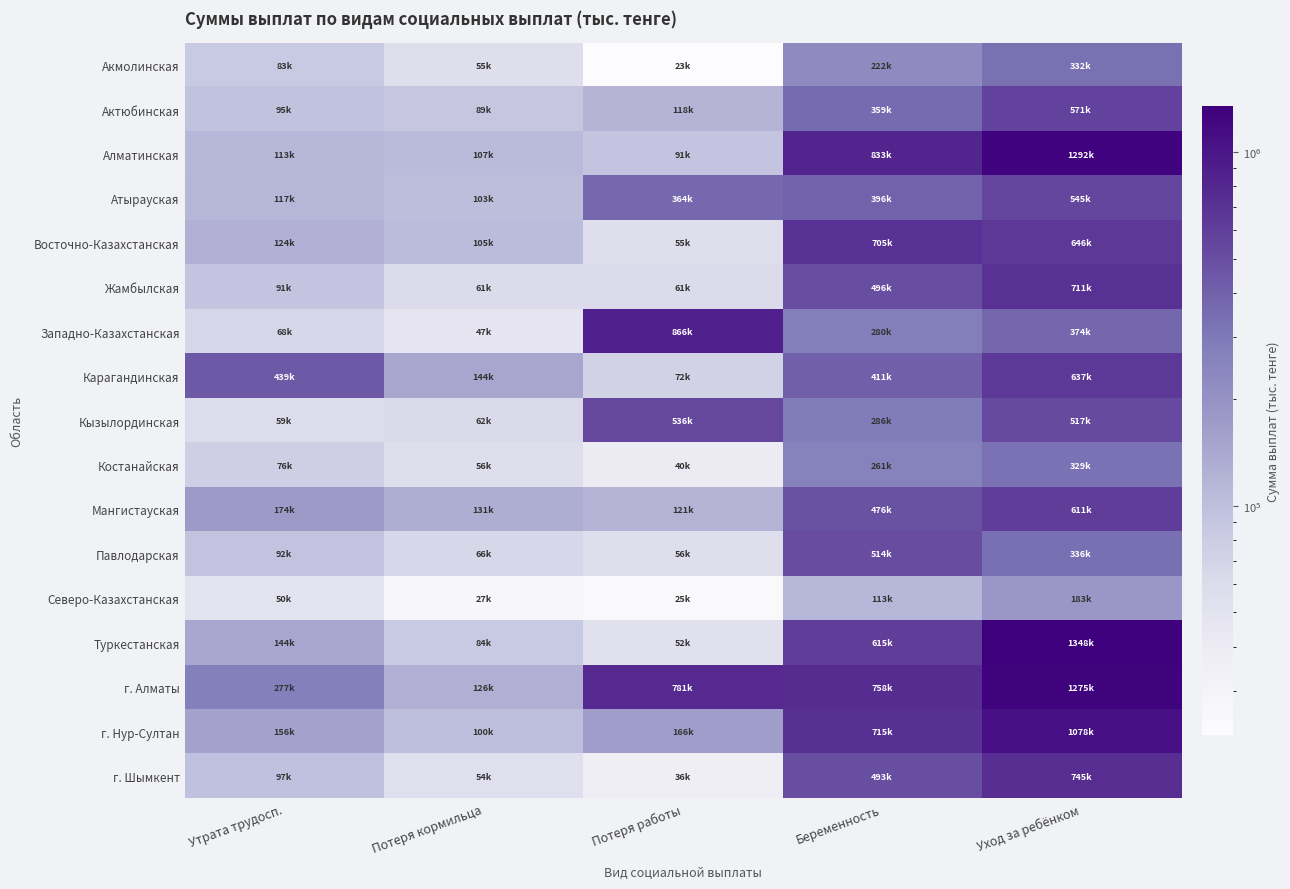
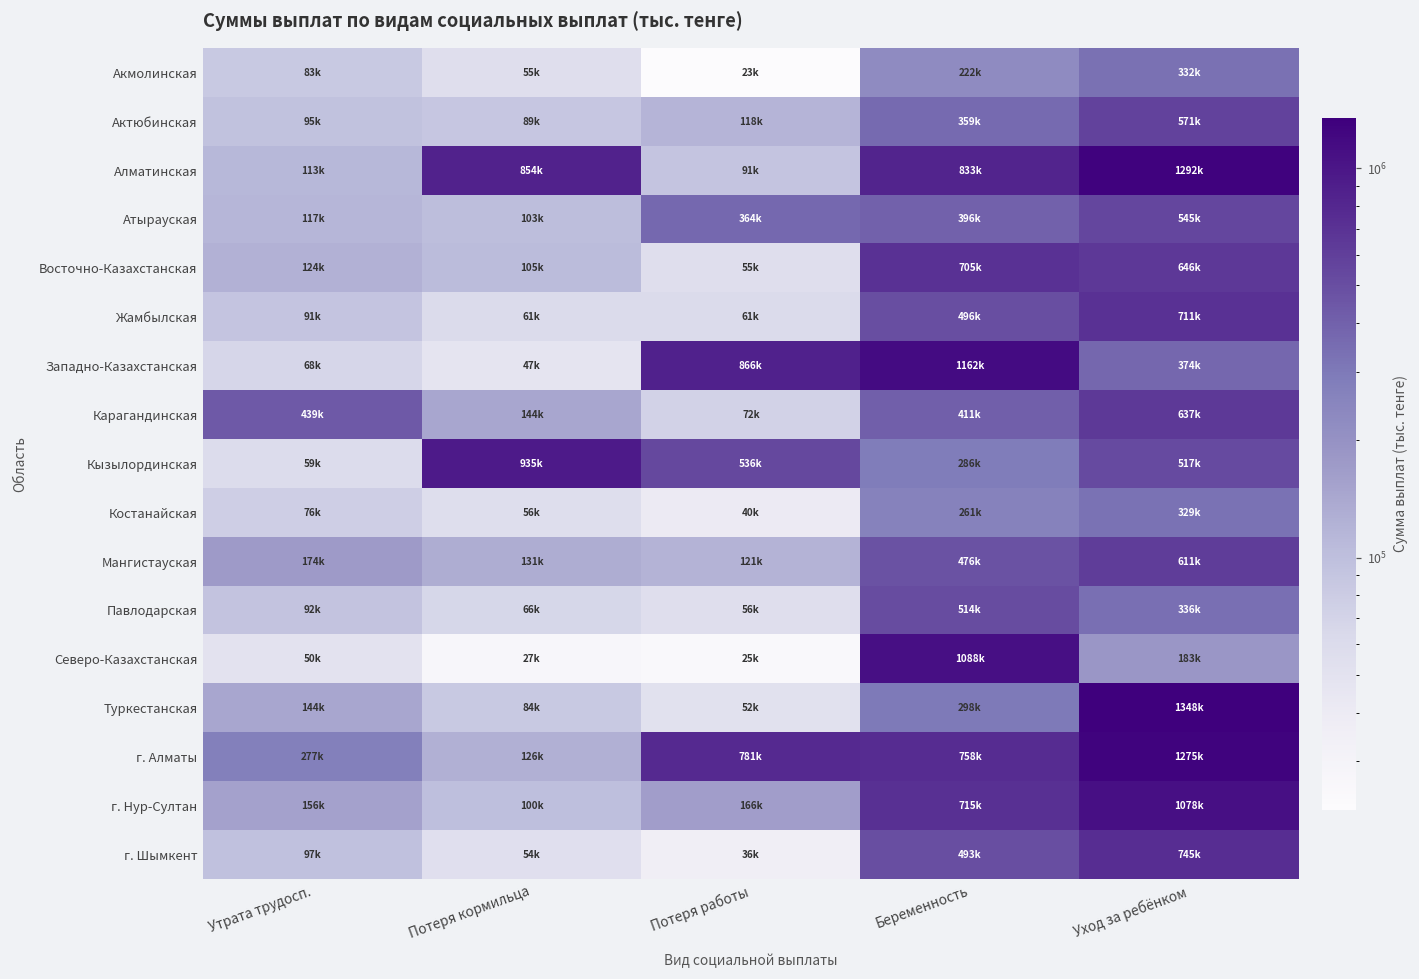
  {
    "Акмолинская": {
      "Утрата трудосп.": "83k",
      "Потеря кормильца": "55k",
      "Потеря работы": "23k",
      "Беременность": "222k",
      "Уход за ребёнком": "332k"
    },
    "Актюбинская": {
      "Утрата трудосп.": "95k",
      "Потеря кормильца": "89k",
      "Потеря работы": "118k",
      "Беременность": "359k",
      "Уход за ребёнком": "571k"
    },
    "Алматинская": {
      "Утрата трудосп.": "113k",
-     "Потеря кормильца": "107k",
+     "Потеря кормильца": "854k",
      "Потеря работы": "91k",
      "Беременность": "833k",
      "Уход за ребёнком": "1292k"
    },
    "Атырауская": {
      "Утрата трудосп.": "117k",
      "Потеря кормильца": "103k",
      "Потеря работы": "364k",
      "Беременность": "396k",
      "Уход за ребёнком": "545k"
    },
    "Восточно-Казахстанская": {
      "Утрата трудосп.": "124k",
      "Потеря кормильца": "105k",
      "Потеря работы": "55k",
      "Беременность": "705k",
      "Уход за ребёнком": "646k"
    },
    "Жамбылская": {
      "Утрата трудосп.": "91k",
      "Потеря кормильца": "61k",
      "Потеря работы": "61k",
      "Беременность": "496k",
      "Уход за ребёнком": "711k"
    },
    "Западно-Казахстанская": {
      "Утрата трудосп.": "68k",
      "Потеря кормильца": "47k",
      "Потеря работы": "866k",
-     "Беременность": "280k",
+     "Беременность": "1162k",
      "Уход за ребёнком": "374k"
    },
    "Карагандинская": {
      "Утрата трудосп.": "439k",
      "Потеря кормильца": "144k",
      "Потеря работы": "72k",
      "Беременность": "411k",
      "Уход за ребёнком": "637k"
    },
    "Кызылординская": {
      "Утрата трудосп.": "59k",
-     "Потеря кормильца": "62k",
+     "Потеря кормильца": "935k",
      "Потеря работы": "536k",
      "Беременность": "286k",
      "Уход за ребёнком": "517k"
    },
    "Костанайская": {
      "Утрата трудосп.": "76k",
      "Потеря кормильца": "56k",
      "Потеря работы": "40k",
      "Беременность": "261k",
      "Уход за ребёнком": "329k"
    },
    "Мангистауская": {
      "Утрата трудосп.": "174k",
      "Потеря кормильца": "131k",
      "Потеря работы": "121k",
      "Беременность": "476k",
      "Уход за ребёнком": "611k"
    },
    "Павлодарская": {
      "Утрата трудосп.": "92k",
      "Потеря кормильца": "66k",
      "Потеря работы": "56k",
      "Беременность": "514k",
      "Уход за ребёнком": "336k"
    },
    "Северо-Казахстанская": {
      "Утрата трудосп.": "50k",
      "Потеря кормильца": "27k",
      "Потеря работы": "25k",
-     "Беременность": "113k",
+     "Беременность": "1088k",
      "Уход за ребёнком": "183k"
    },
    "Туркестанская": {
      "Утрата трудосп.": "144k",
      "Потеря кормильца": "84k",
      "Потеря работы": "52k",
-     "Беременность": "615k",
+     "Беременность": "298k",
      "Уход за ребёнком": "1348k"
    },
    "г. Алматы": {
      "Утрата трудосп.": "277k",
      "Потеря кормильца": "126k",
      "Потеря работы": "781k",
      "Беременность": "758k",
      "Уход за ребёнком": "1275k"
    },
    "г. Нур-Султан": {
      "Утрата трудосп.": "156k",
      "Потеря кормильца": "100k",
      "Потеря работы": "166k",
      "Беременность": "715k",
      "Уход за ребёнком": "1078k"
    },
    "г. Шымкент": {
      "Утрата трудосп.": "97k",
      "Потеря кормильца": "54k",
      "Потеря работы": "36k",
      "Беременность": "493k",
      "Уход за ребёнком": "745k"
    }
  }
